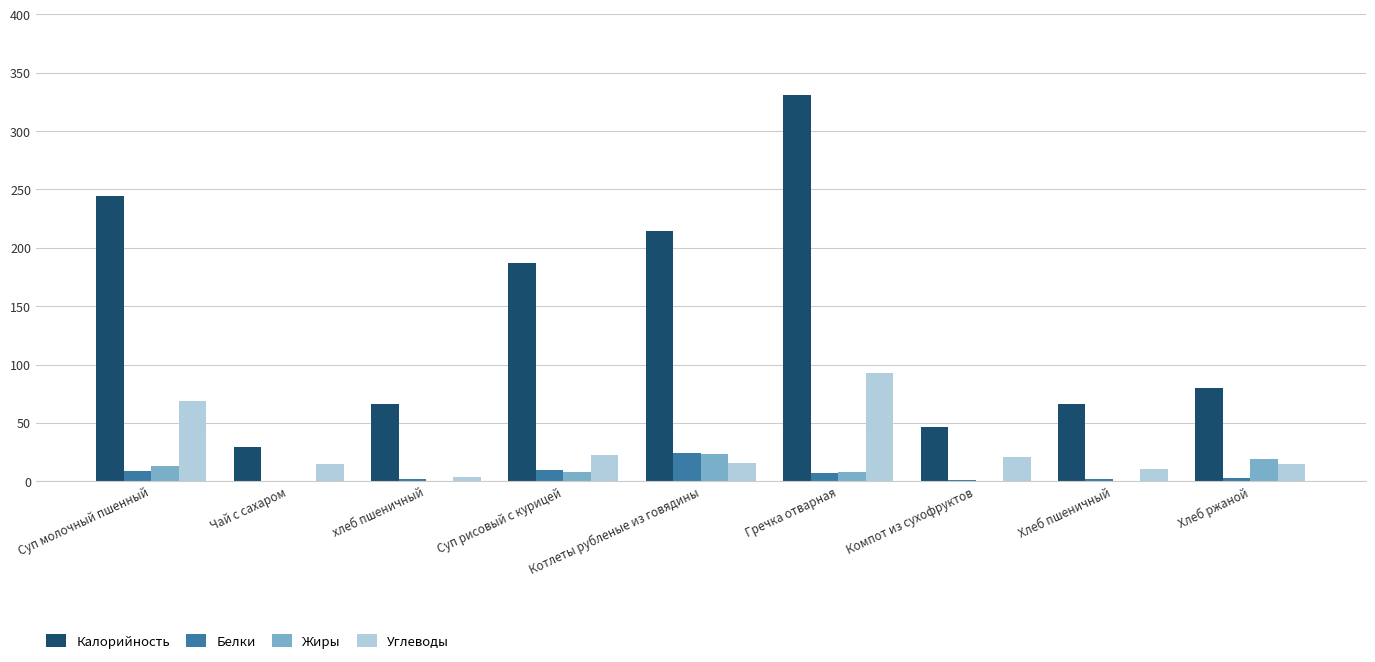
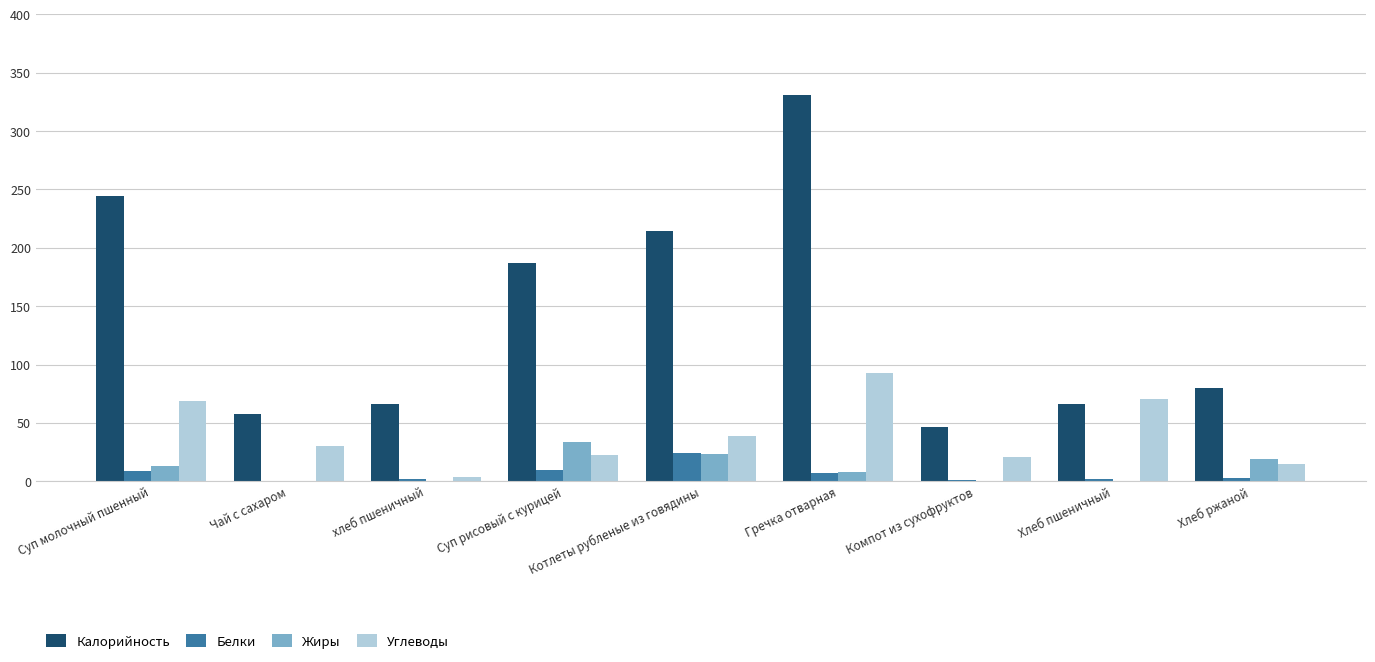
  {
    "Калорийность": {
      "Суп молочный пшенный": 244,
-     "Чай с сахаром": 29,
+     "Чай с сахаром": 58,
      "хлеб пшеничный": 66,
      "Суп рисовый с курицей": 187,
      "Котлеты рубленые из говядины": 214,
      "Гречка отварная": 331,
      "Компот из сухофруктов": 47,
      "Хлеб пшеничный": 66,
      "Хлеб ржаной": 80
    },
    "Белки": {
      "Суп молочный пшенный": 8,
      "Суп рисовый с курицей": 9,
      "Котлеты рубленые из говядины": 24,
      "Гречка отварная": 7,
      "Хлеб ржаной": 3
    },
    "Жиры": {
      "Суп молочный пшенный": 13,
      "Чай с сахаром": 0,
-     "Суп рисовый с курицей": 8,
+     "Суп рисовый с курицей": 34,
      "Котлеты рубленые из говядины": 24,
      "Гречка отварная": 8,
      "Компот из сухофруктов": 0,
      "Хлеб ржаной": 19
    },
    "Углеводы": {
      "Суп молочный пшенный": 68,
-     "Чай с сахаром": 15,
+     "Чай с сахаром": 30,
      "хлеб пшеничный": 4,
      "Суп рисовый с курицей": 22,
-     "Котлеты рубленые из говядины": 16,
+     "Котлеты рубленые из говядины": 39,
      "Гречка отварная": 93,
      "Компот из сухофруктов": 21,
-     "Хлеб пшеничный": 11,
+     "Хлеб пшеничный": 70,
      "Хлеб ржаной": 15
    }
  }
